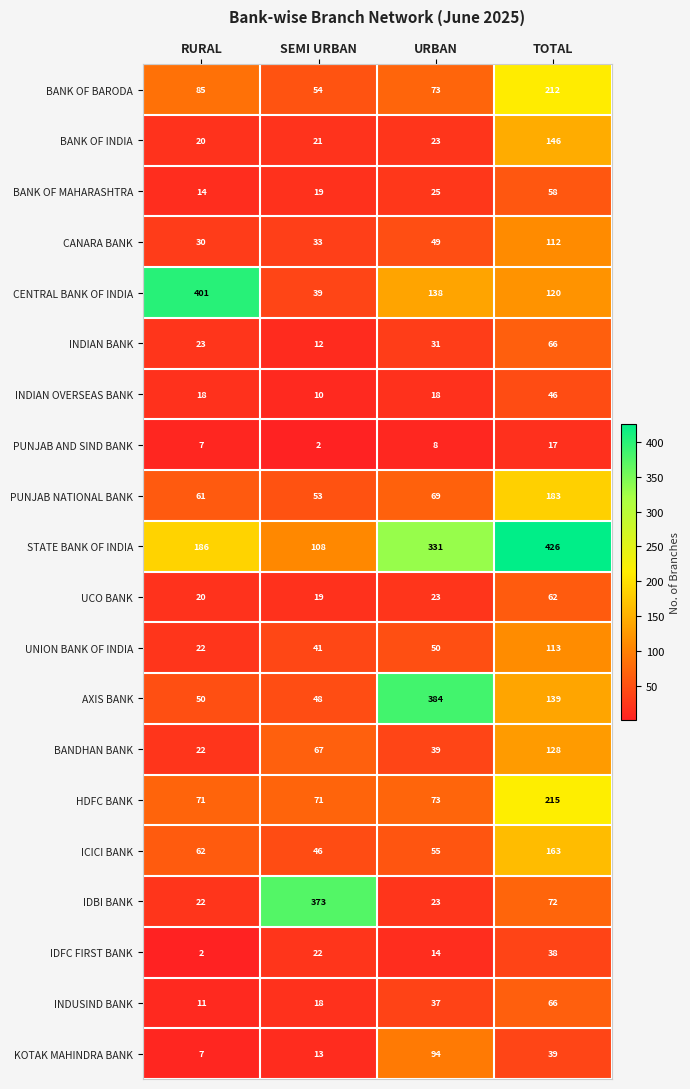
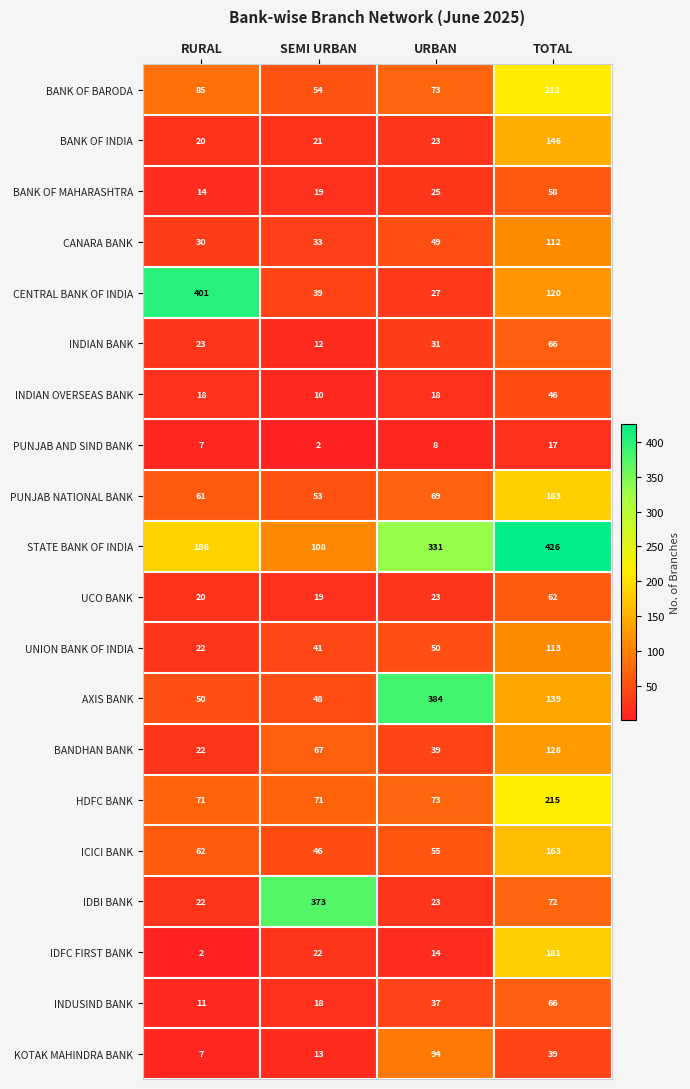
  {
    "BANK OF BARODA": {
      "RURAL": 85,
      "SEMI URBAN": 54,
      "URBAN": 73,
      "TOTAL": 212
    },
    "BANK OF INDIA": {
      "RURAL": 20,
      "SEMI URBAN": 21,
      "URBAN": 23,
      "TOTAL": 146
    },
    "BANK OF MAHARASHTRA": {
      "RURAL": 14,
      "SEMI URBAN": 19,
      "URBAN": 25,
      "TOTAL": 58
    },
    "CANARA BANK": {
      "RURAL": 30,
      "SEMI URBAN": 33,
      "URBAN": 49,
      "TOTAL": 112
    },
    "CENTRAL BANK OF INDIA": {
      "RURAL": 401,
      "SEMI URBAN": 39,
-     "URBAN": 138,
+     "URBAN": 27,
      "TOTAL": 120
    },
    "INDIAN BANK": {
      "RURAL": 23,
      "SEMI URBAN": 12,
      "URBAN": 31,
      "TOTAL": 66
    },
    "INDIAN OVERSEAS BANK": {
      "RURAL": 18,
      "SEMI URBAN": 10,
      "URBAN": 18,
      "TOTAL": 46
    },
    "PUNJAB AND SIND BANK": {
      "RURAL": 7,
      "SEMI URBAN": 2,
      "URBAN": 8,
      "TOTAL": 17
    },
    "PUNJAB NATIONAL BANK": {
      "RURAL": 61,
      "SEMI URBAN": 53,
      "URBAN": 69,
      "TOTAL": 183
    },
    "STATE BANK OF INDIA": {
      "RURAL": 186,
      "SEMI URBAN": 108,
      "URBAN": 331,
      "TOTAL": 426
    },
    "UCO BANK": {
      "RURAL": 20,
      "SEMI URBAN": 19,
      "URBAN": 23,
      "TOTAL": 62
    },
    "UNION BANK OF INDIA": {
      "RURAL": 22,
      "SEMI URBAN": 41,
      "URBAN": 50,
      "TOTAL": 113
    },
    "AXIS BANK": {
      "RURAL": 50,
      "SEMI URBAN": 48,
      "URBAN": 384,
      "TOTAL": 139
    },
    "BANDHAN BANK": {
      "RURAL": 22,
      "SEMI URBAN": 67,
      "URBAN": 39,
      "TOTAL": 128
    },
    "HDFC BANK": {
      "RURAL": 71,
      "SEMI URBAN": 71,
      "URBAN": 73,
      "TOTAL": 215
    },
    "ICICI BANK": {
      "RURAL": 62,
      "SEMI URBAN": 46,
      "URBAN": 55,
      "TOTAL": 163
    },
    "IDBI BANK": {
      "RURAL": 22,
      "SEMI URBAN": 373,
      "URBAN": 23,
      "TOTAL": 72
    },
    "IDFC FIRST BANK": {
      "RURAL": 2,
      "SEMI URBAN": 22,
      "URBAN": 14,
-     "TOTAL": 38
+     "TOTAL": 181
    },
    "INDUSIND BANK": {
      "RURAL": 11,
      "SEMI URBAN": 18,
      "URBAN": 37,
      "TOTAL": 66
    },
    "KOTAK MAHINDRA BANK": {
      "RURAL": 7,
      "SEMI URBAN": 13,
      "URBAN": 94,
      "TOTAL": 39
    }
  }
